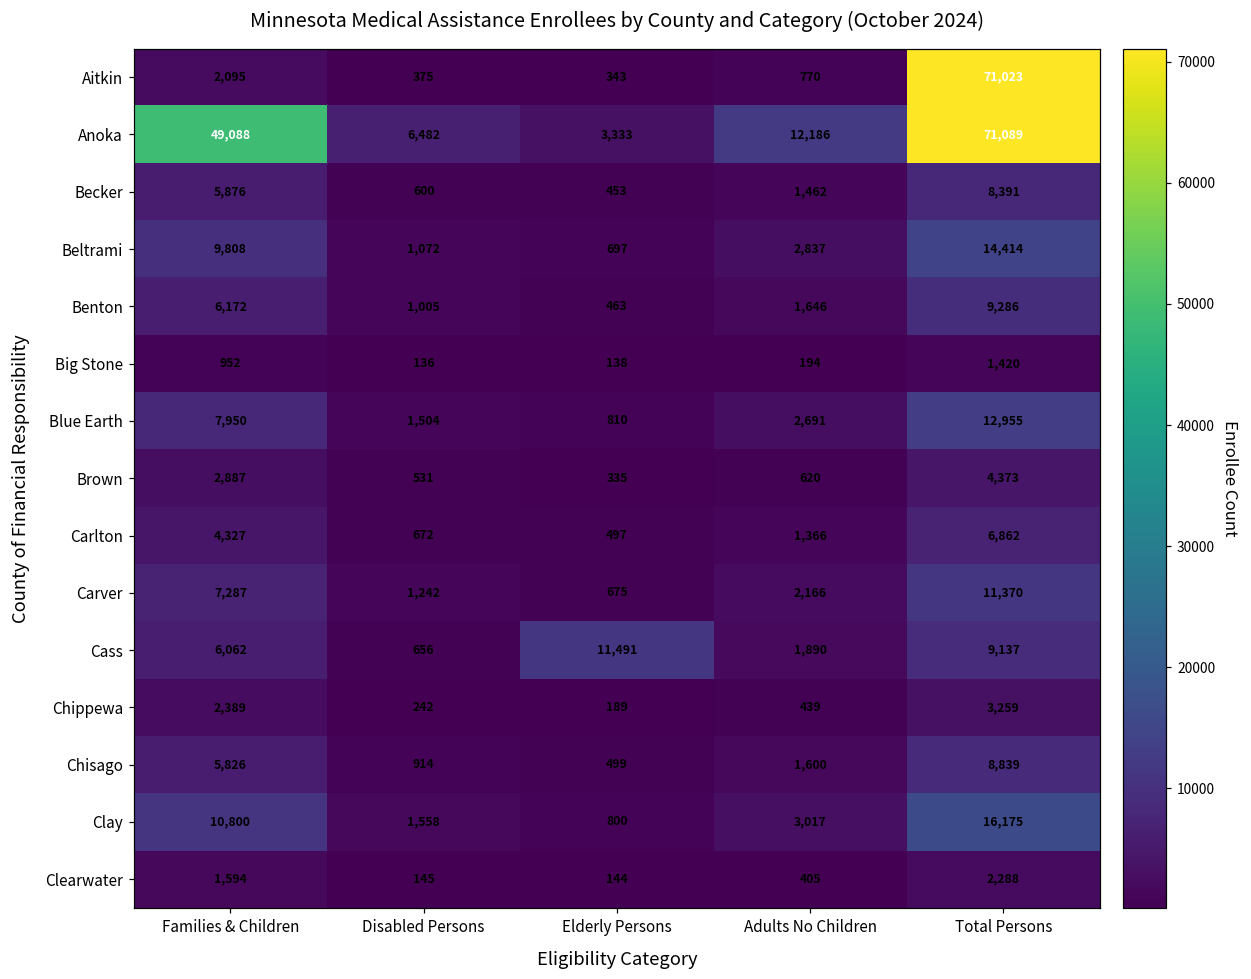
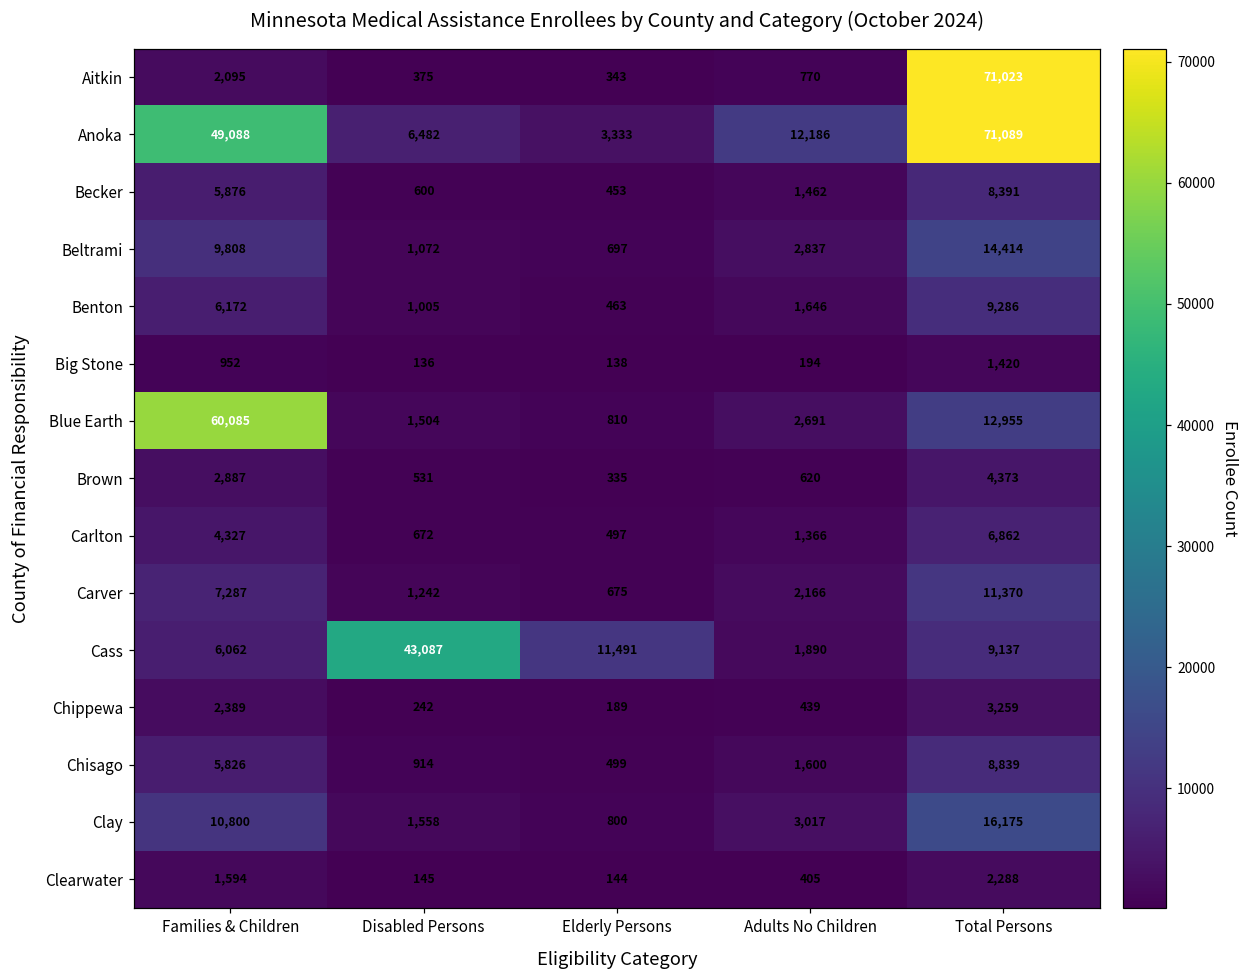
  {
    "Aitkin": {
      "Families & Children": "2,095",
      "Disabled Persons": "375",
      "Elderly Persons": "343",
      "Adults No Children": "770",
      "Total Persons": "71,023"
    },
    "Anoka": {
      "Families & Children": "49,088",
      "Disabled Persons": "6,482",
      "Elderly Persons": "3,333",
      "Adults No Children": "12,186",
      "Total Persons": "71,089"
    },
    "Becker": {
      "Families & Children": "5,876",
      "Disabled Persons": "600",
      "Elderly Persons": "453",
      "Adults No Children": "1,462",
      "Total Persons": "8,391"
    },
    "Beltrami": {
      "Families & Children": "9,808",
      "Disabled Persons": "1,072",
      "Elderly Persons": "697",
      "Adults No Children": "2,837",
      "Total Persons": "14,414"
    },
    "Benton": {
      "Families & Children": "6,172",
      "Disabled Persons": "1,005",
      "Elderly Persons": "463",
      "Adults No Children": "1,646",
      "Total Persons": "9,286"
    },
    "Big Stone": {
      "Families & Children": "952",
      "Disabled Persons": "136",
      "Elderly Persons": "138",
      "Adults No Children": "194",
      "Total Persons": "1,420"
    },
    "Blue Earth": {
-     "Families & Children": "7,950",
+     "Families & Children": "60,085",
      "Disabled Persons": "1,504",
      "Elderly Persons": "810",
      "Adults No Children": "2,691",
      "Total Persons": "12,955"
    },
    "Brown": {
      "Families & Children": "2,887",
      "Disabled Persons": "531",
      "Elderly Persons": "335",
      "Adults No Children": "620",
      "Total Persons": "4,373"
    },
    "Carlton": {
      "Families & Children": "4,327",
      "Disabled Persons": "672",
      "Elderly Persons": "497",
      "Adults No Children": "1,366",
      "Total Persons": "6,862"
    },
    "Carver": {
      "Families & Children": "7,287",
      "Disabled Persons": "1,242",
      "Elderly Persons": "675",
      "Adults No Children": "2,166",
      "Total Persons": "11,370"
    },
    "Cass": {
      "Families & Children": "6,062",
-     "Disabled Persons": "656",
+     "Disabled Persons": "43,087",
      "Elderly Persons": "11,491",
      "Adults No Children": "1,890",
      "Total Persons": "9,137"
    },
    "Chippewa": {
      "Families & Children": "2,389",
      "Disabled Persons": "242",
      "Elderly Persons": "189",
      "Adults No Children": "439",
      "Total Persons": "3,259"
    },
    "Chisago": {
      "Families & Children": "5,826",
      "Disabled Persons": "914",
      "Elderly Persons": "499",
      "Adults No Children": "1,600",
      "Total Persons": "8,839"
    },
    "Clay": {
      "Families & Children": "10,800",
      "Disabled Persons": "1,558",
      "Elderly Persons": "800",
      "Adults No Children": "3,017",
      "Total Persons": "16,175"
    },
    "Clearwater": {
      "Families & Children": "1,594",
      "Disabled Persons": "145",
      "Elderly Persons": "144",
      "Adults No Children": "405",
      "Total Persons": "2,288"
    }
  }
